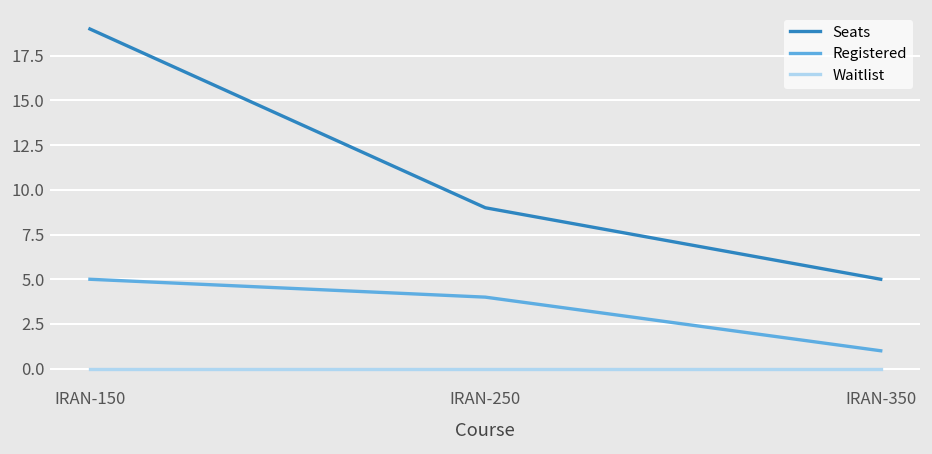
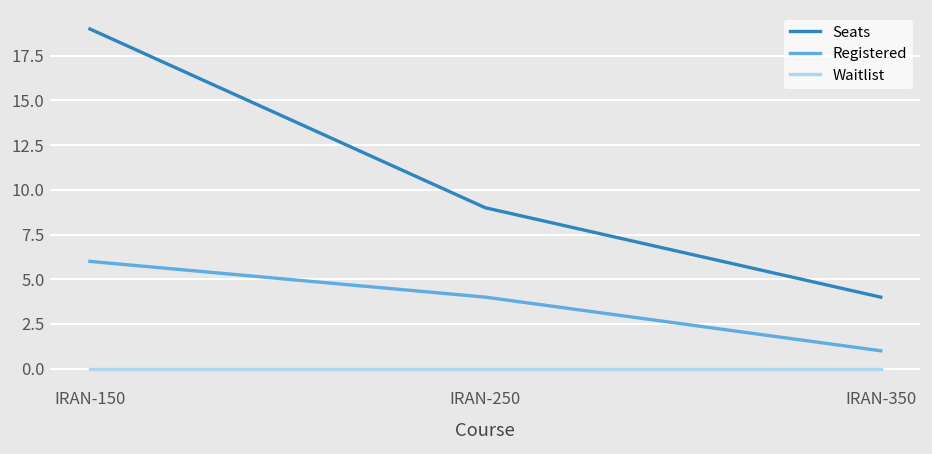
  {
    "Seats": {
      "IRAN-150": 19,
      "IRAN-250": 9,
-     "IRAN-350": 5
+     "IRAN-350": 4
    },
    "Registered": {
-     "IRAN-150": 5,
+     "IRAN-150": 6,
      "IRAN-250": 4,
      "IRAN-350": 1
    },
    "Waitlist": {
      "IRAN-150": 0,
      "IRAN-250": 0,
      "IRAN-350": 0
    }
  }
